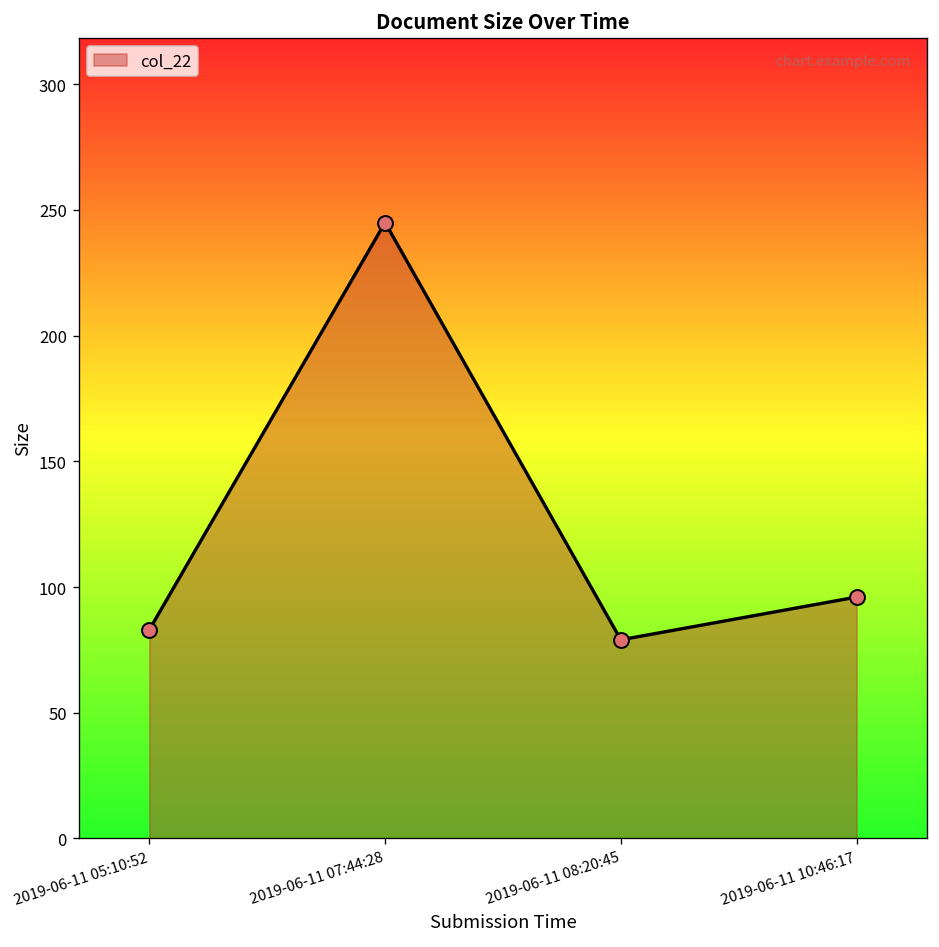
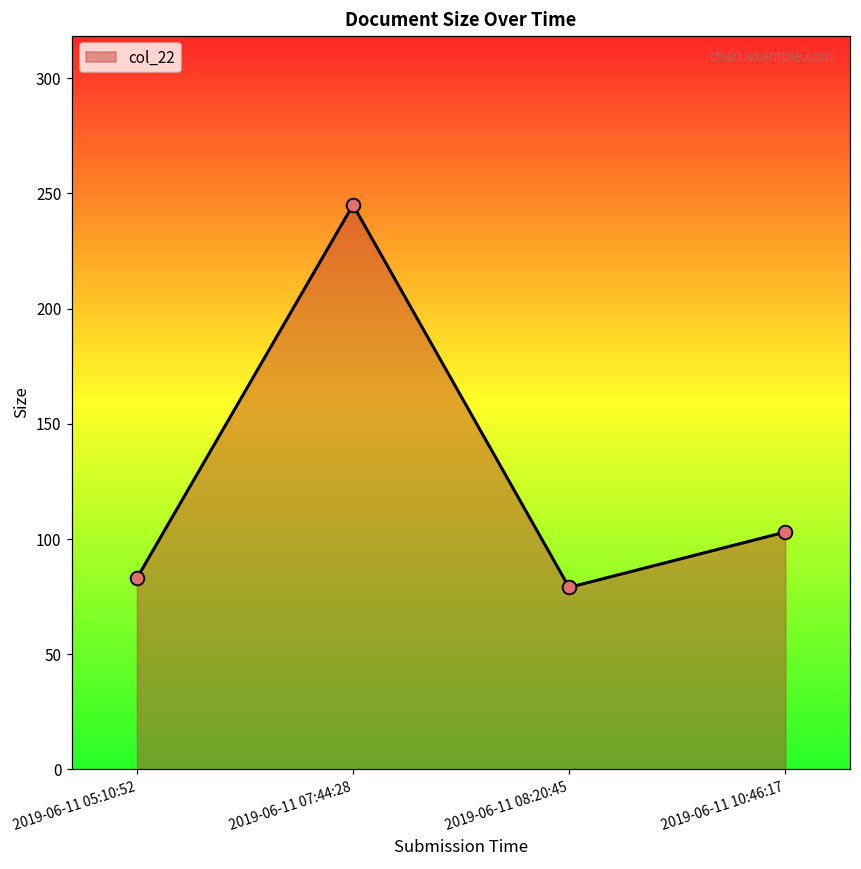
  {
    "2019-06-11 05:10:52": 83,
    "2019-06-11 07:44:28": 245,
    "2019-06-11 08:20:45": 79,
-   "2019-06-11 10:46:17": 96
+   "2019-06-11 10:46:17": 103
  }
